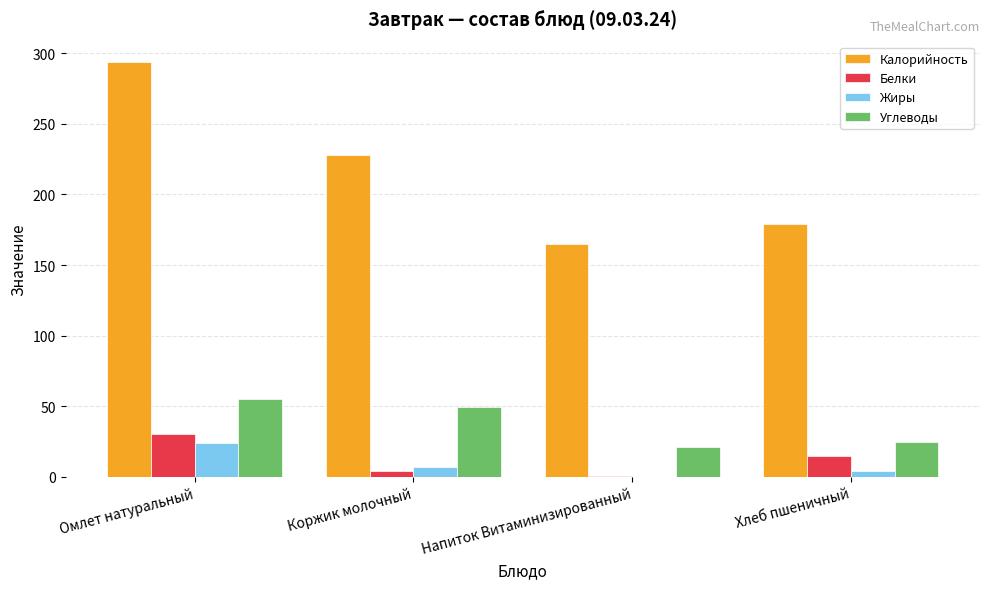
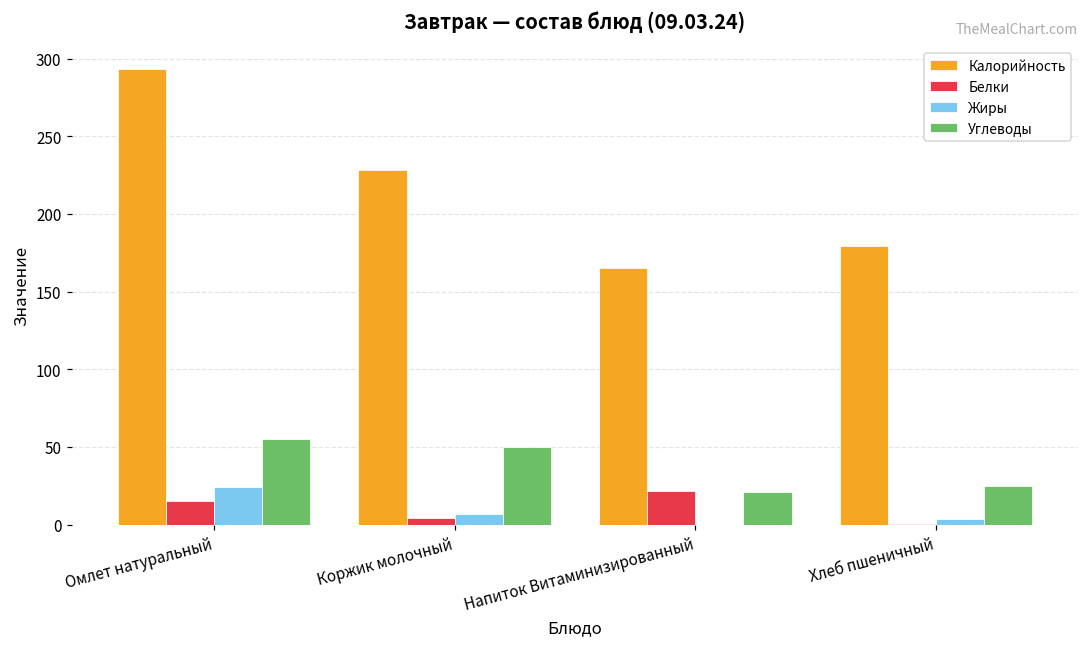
  {
    "Калорийность": {
      "Омлет натуральный": 294,
      "Коржик молочный": 228,
      "Напиток Витаминизированный": 165,
      "Хлеб пшеничный": 179
    },
    "Белки": {
-     "Омлет натуральный": 30,
+     "Омлет натуральный": 16,
      "Коржик молочный": 4,
-     "Напиток Витаминизированный": 1,
-     "Хлеб пшеничный": 15
+     "Напиток Витаминизированный": 21,
+     "Хлеб пшеничный": 0
    },
    "Жиры": {
      "Омлет натуральный": 24,
      "Коржик молочный": 7,
      "Напиток Витаминизированный": 0,
      "Хлеб пшеничный": 4
    },
    "Углеводы": {
      "Омлет натуральный": 55,
      "Коржик молочный": 50,
      "Напиток Витаминизированный": 21,
      "Хлеб пшеничный": 25
    }
  }
